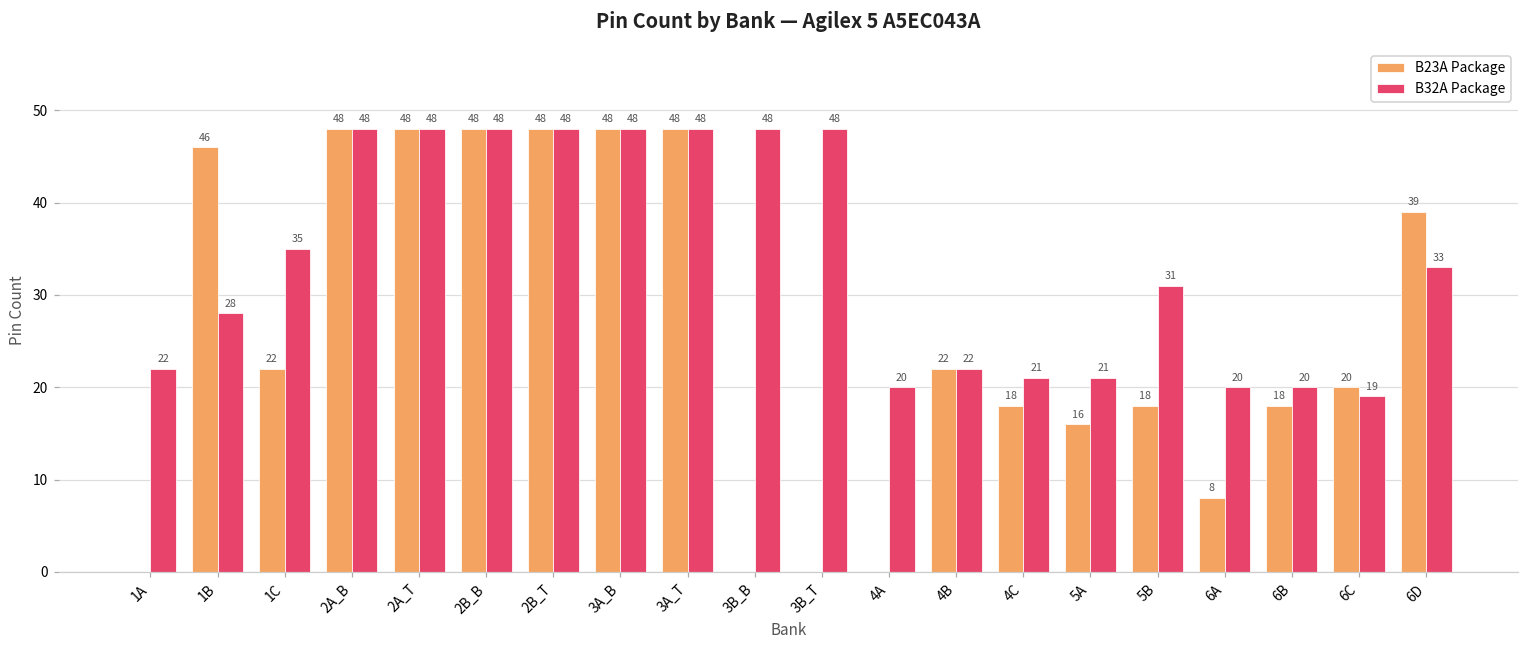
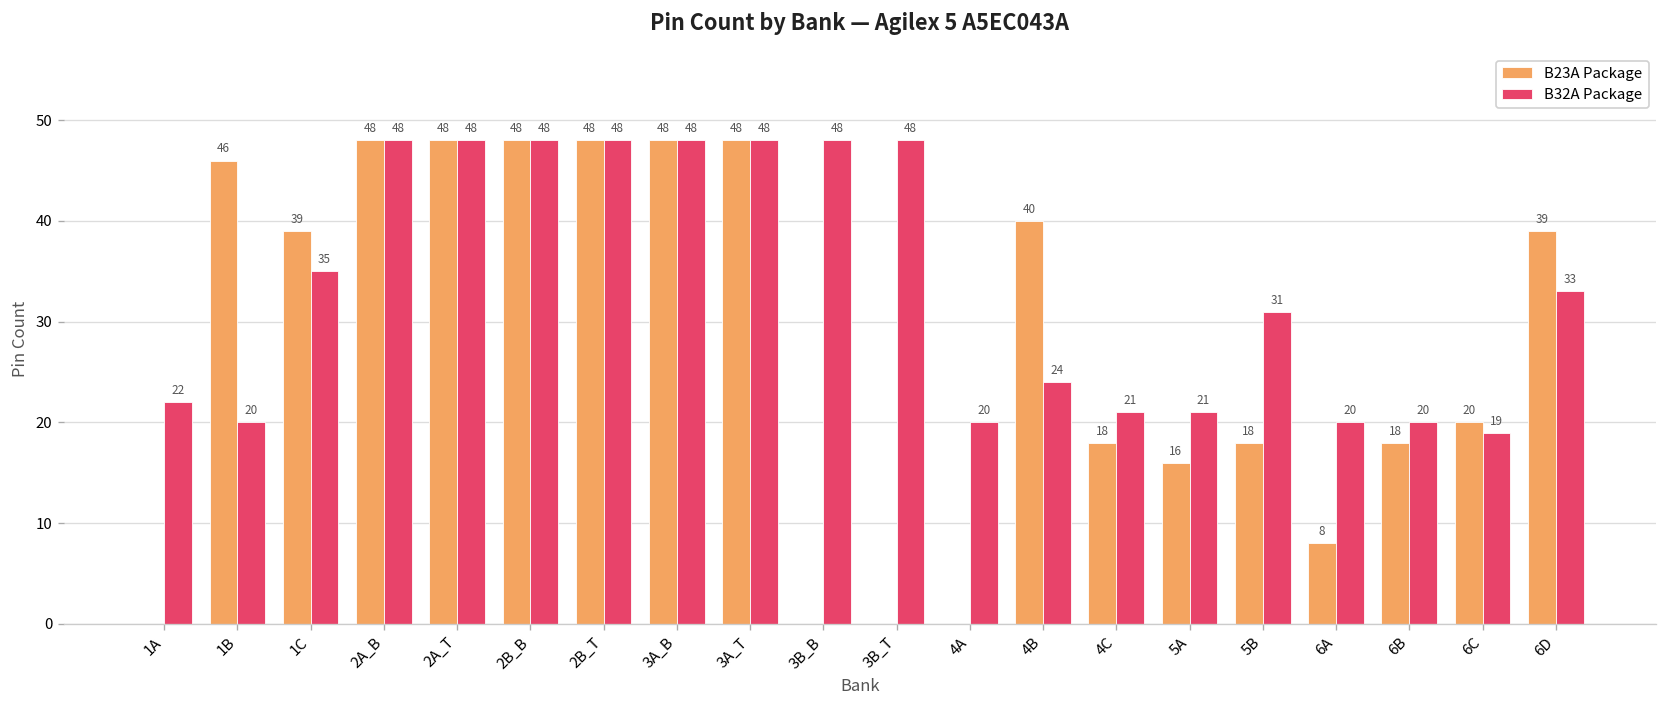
  {
    "B23A Package": {
      "1B": 46,
-     "1C": 22,
+     "1C": 39,
      "2A_B": 48,
      "2A_T": 48,
      "2B_B": 48,
      "2B_T": 48,
      "3A_B": 48,
      "3A_T": 48,
-     "4B": 22,
+     "4B": 40,
      "4C": 18,
      "5A": 16,
      "5B": 18,
      "6A": 8,
      "6B": 18,
      "6C": 20,
      "6D": 39
    },
    "B32A Package": {
      "1A": 22,
-     "1B": 28,
+     "1B": 20,
      "1C": 35,
      "2A_B": 48,
      "2A_T": 48,
      "2B_B": 48,
      "2B_T": 48,
      "3A_B": 48,
      "3A_T": 48,
      "3B_B": 48,
      "3B_T": 48,
      "4A": 20,
-     "4B": 22,
+     "4B": 24,
      "4C": 21,
      "5A": 21,
      "5B": 31,
      "6A": 20,
      "6B": 20,
      "6C": 19,
      "6D": 33
    }
  }
